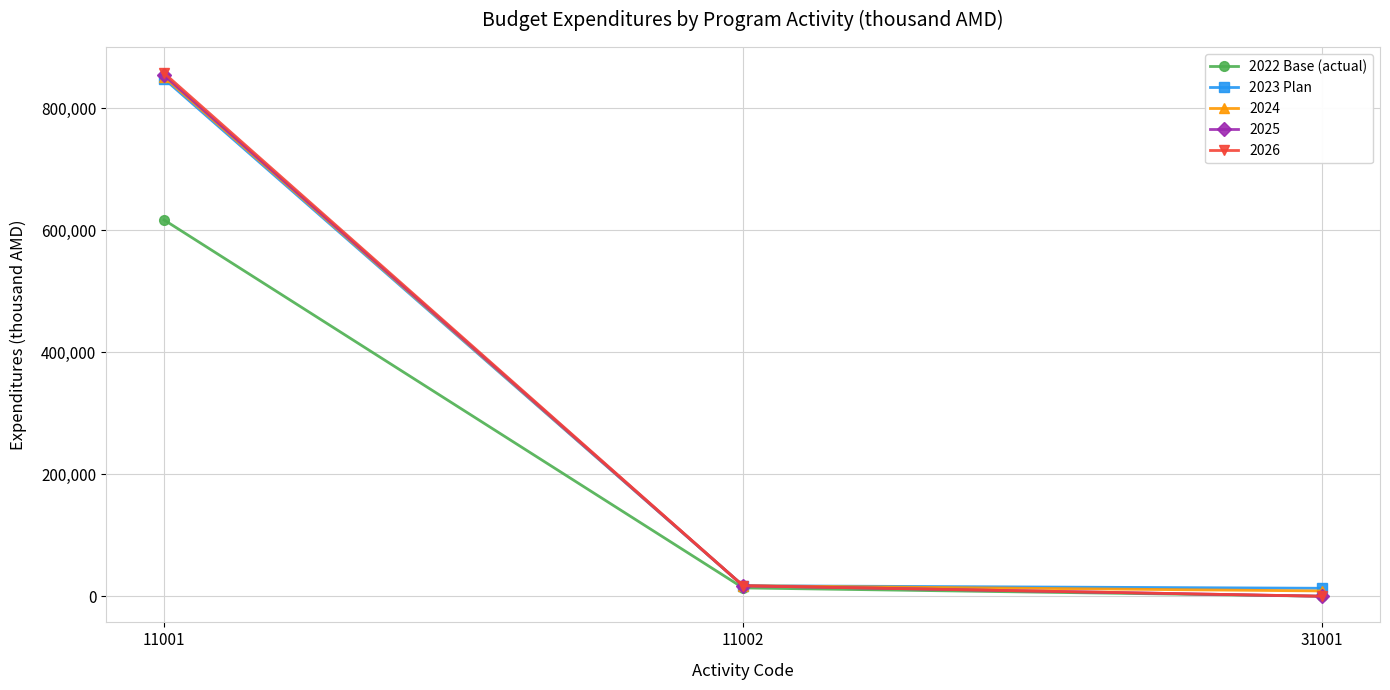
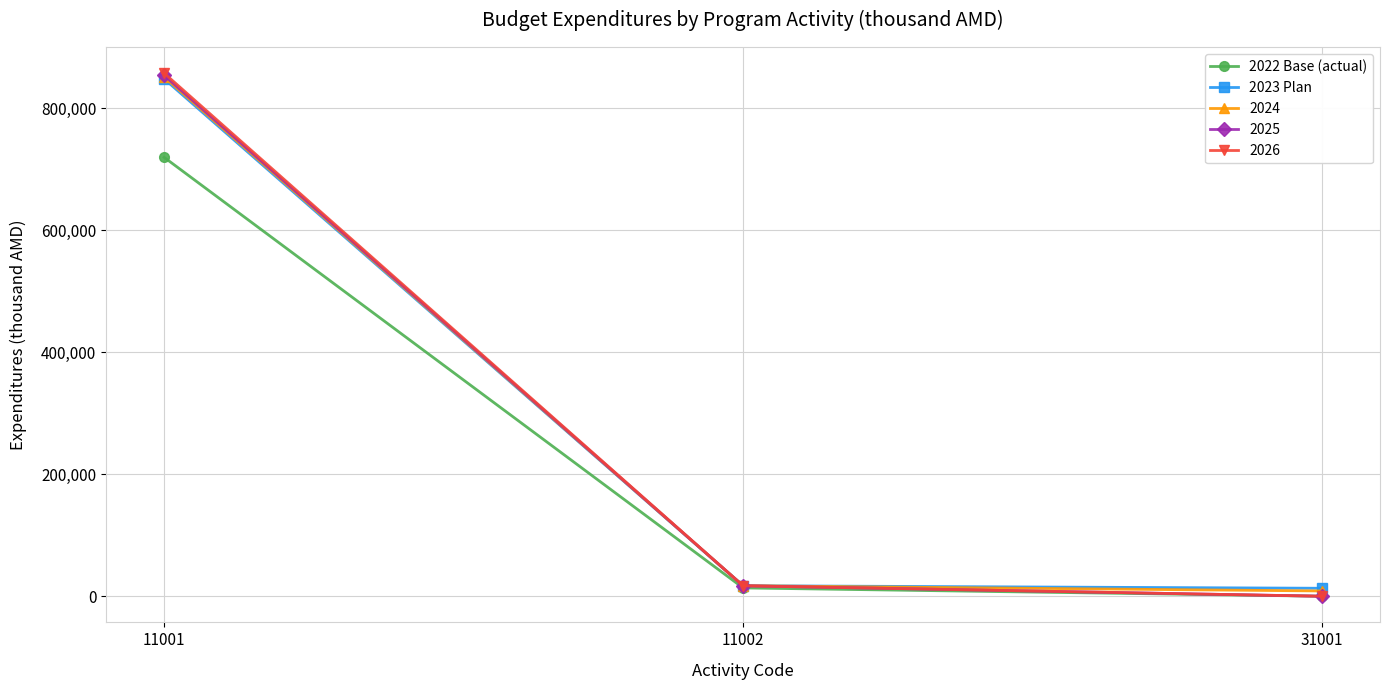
  {
    "2022 Base (actual)": {
-     "11001": "620,000"
+     "11001": "720,000"
    },
    "2023 Plan": {
      "31001": "10,000"
    },
    "2024": {
      "31001": "10,000"
    }
  }
